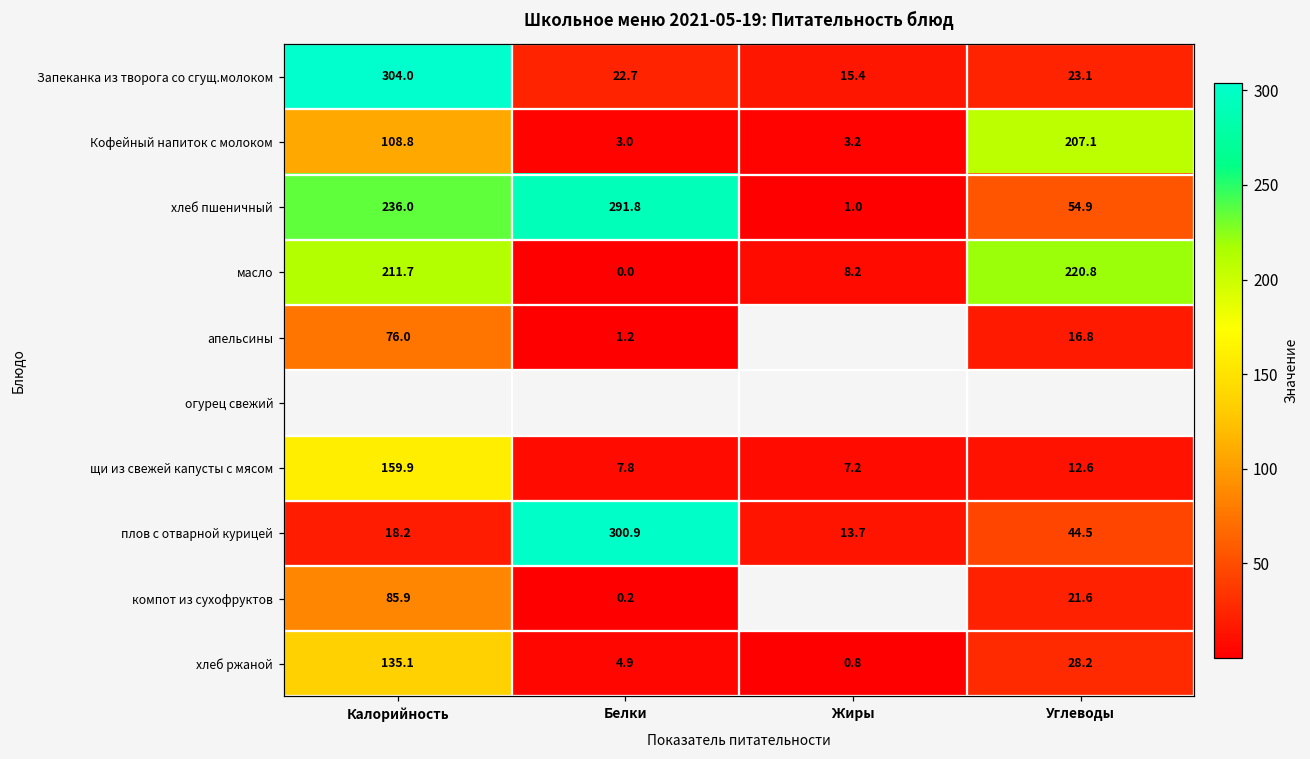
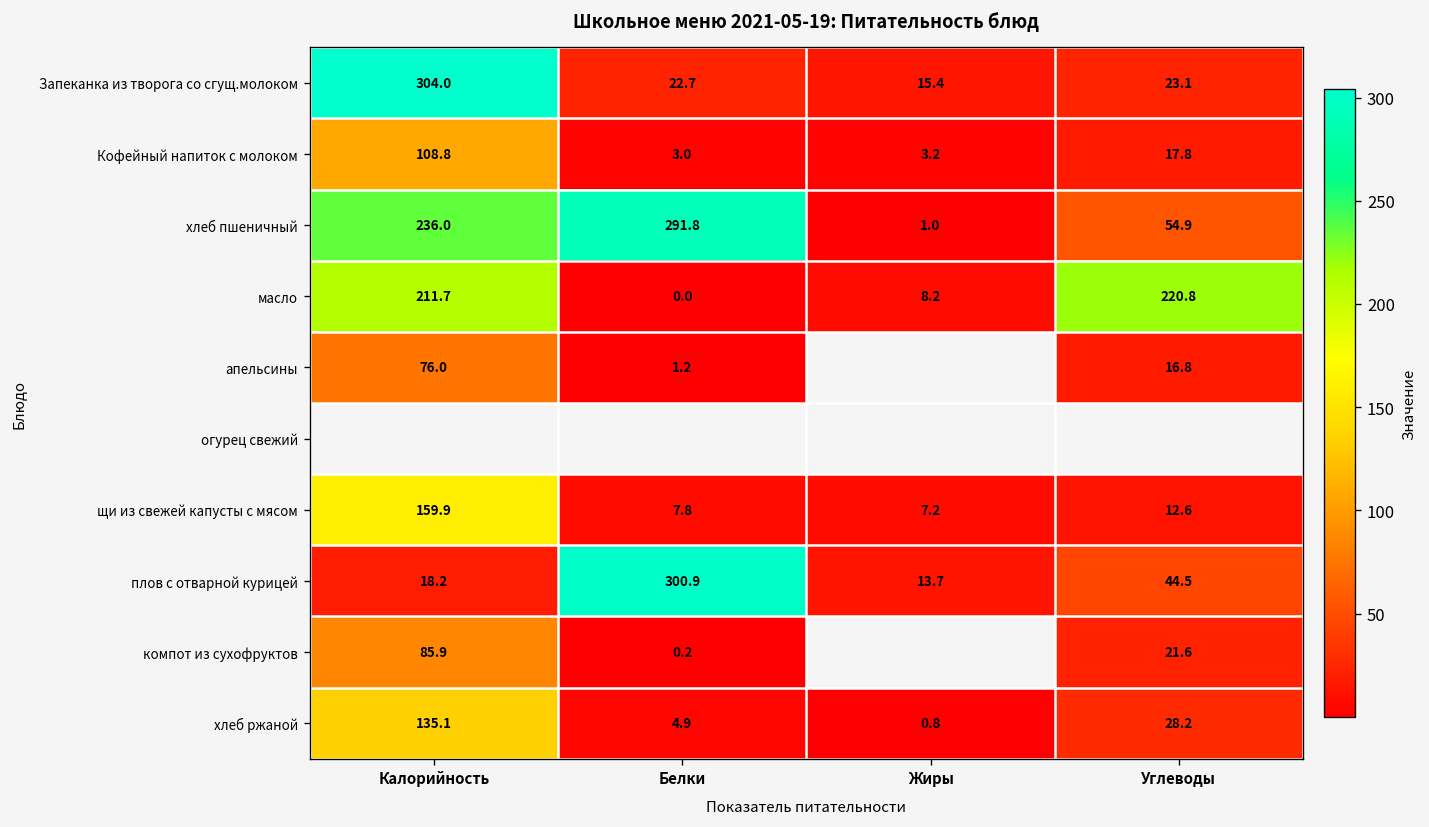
  {
    "Запеканка из творога со сгущ.молоком": {
      "Калорийность": 304.0,
      "Белки": 22.7,
      "Жиры": 15.4,
      "Углеводы": 23.1
    },
    "Кофейный напиток с молоком": {
      "Калорийность": 108.8,
      "Белки": 3.0,
      "Жиры": 3.2,
-     "Углеводы": 207.1
+     "Углеводы": 17.8
    },
    "хлеб пшеничный": {
      "Калорийность": 236.0,
      "Белки": 291.8,
      "Жиры": 1.0,
      "Углеводы": 54.9
    },
    "масло": {
      "Калорийность": 211.7,
      "Белки": 0.0,
      "Жиры": 8.2,
      "Углеводы": 220.8
    },
    "апельсины": {
      "Калорийность": 76.0,
      "Белки": 1.2,
      "Углеводы": 16.8
    },
    "щи из свежей капусты с мясом": {
      "Калорийность": 159.9,
      "Белки": 7.8,
      "Жиры": 7.2,
      "Углеводы": 12.6
    },
    "плов с отварной курицей": {
      "Калорийность": 18.2,
      "Белки": 300.9,
      "Жиры": 13.7,
      "Углеводы": 44.5
    },
    "компот из сухофруктов": {
      "Калорийность": 85.9,
      "Белки": 0.2,
      "Углеводы": 21.6
    },
    "хлеб ржаной": {
      "Калорийность": 135.1,
      "Белки": 4.9,
      "Жиры": 0.8,
      "Углеводы": 28.2
    }
  }
